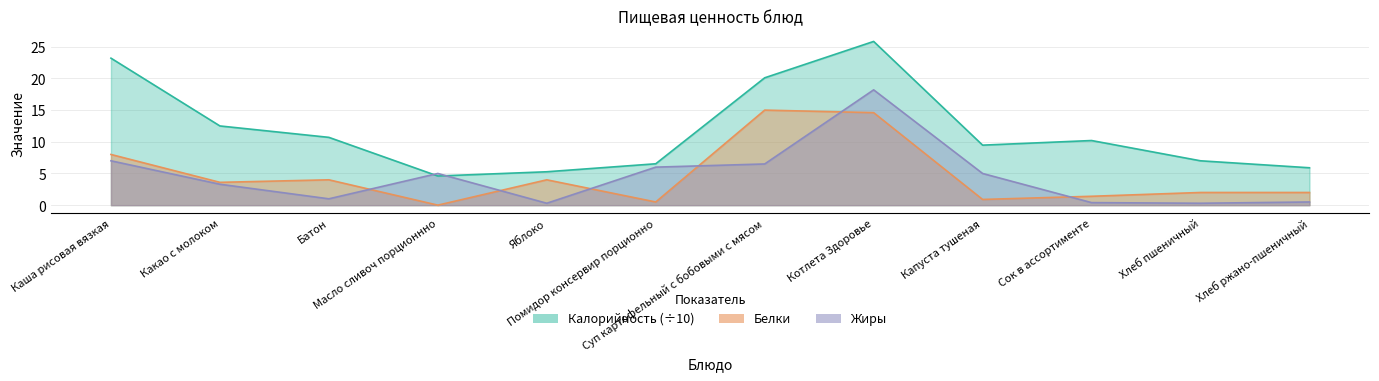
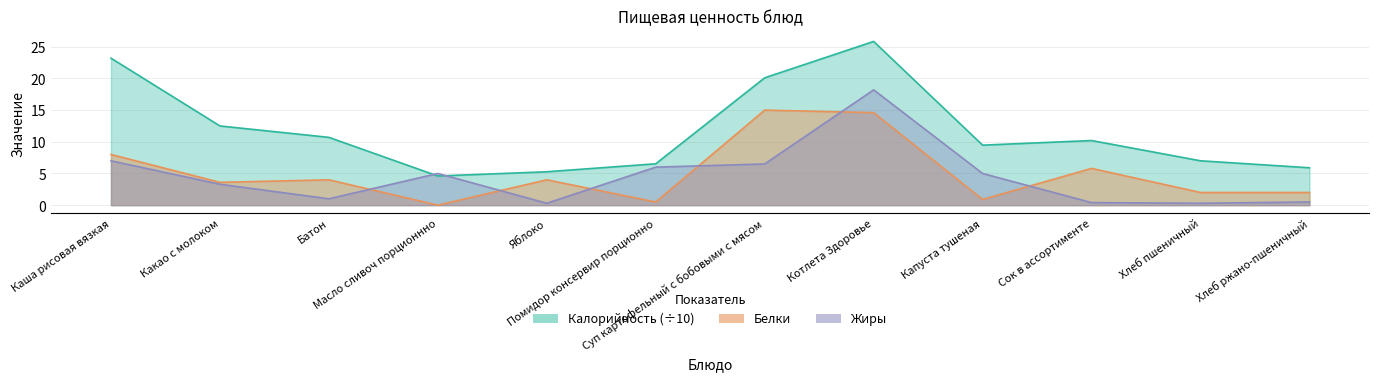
  {
    "Белки": {
      "Каша рисовая вязкая": 8,
      "Батон": 4,
      "Масло сливоч порционнно": 0,
      "Яблоко": 4,
      "Помидор консервир порционно": 1,
      "Суп картофельный с бобовыми с мясом": 15,
      "Котлета Здоровье": 15,
      "Капуста тушеная": 1,
-     "Сок в ассортименте": 1,
+     "Сок в ассортименте": 6,
      "Хлеб пшеничный": 2,
      "Хлеб ржано-пшеничный": 2
    }
  }
